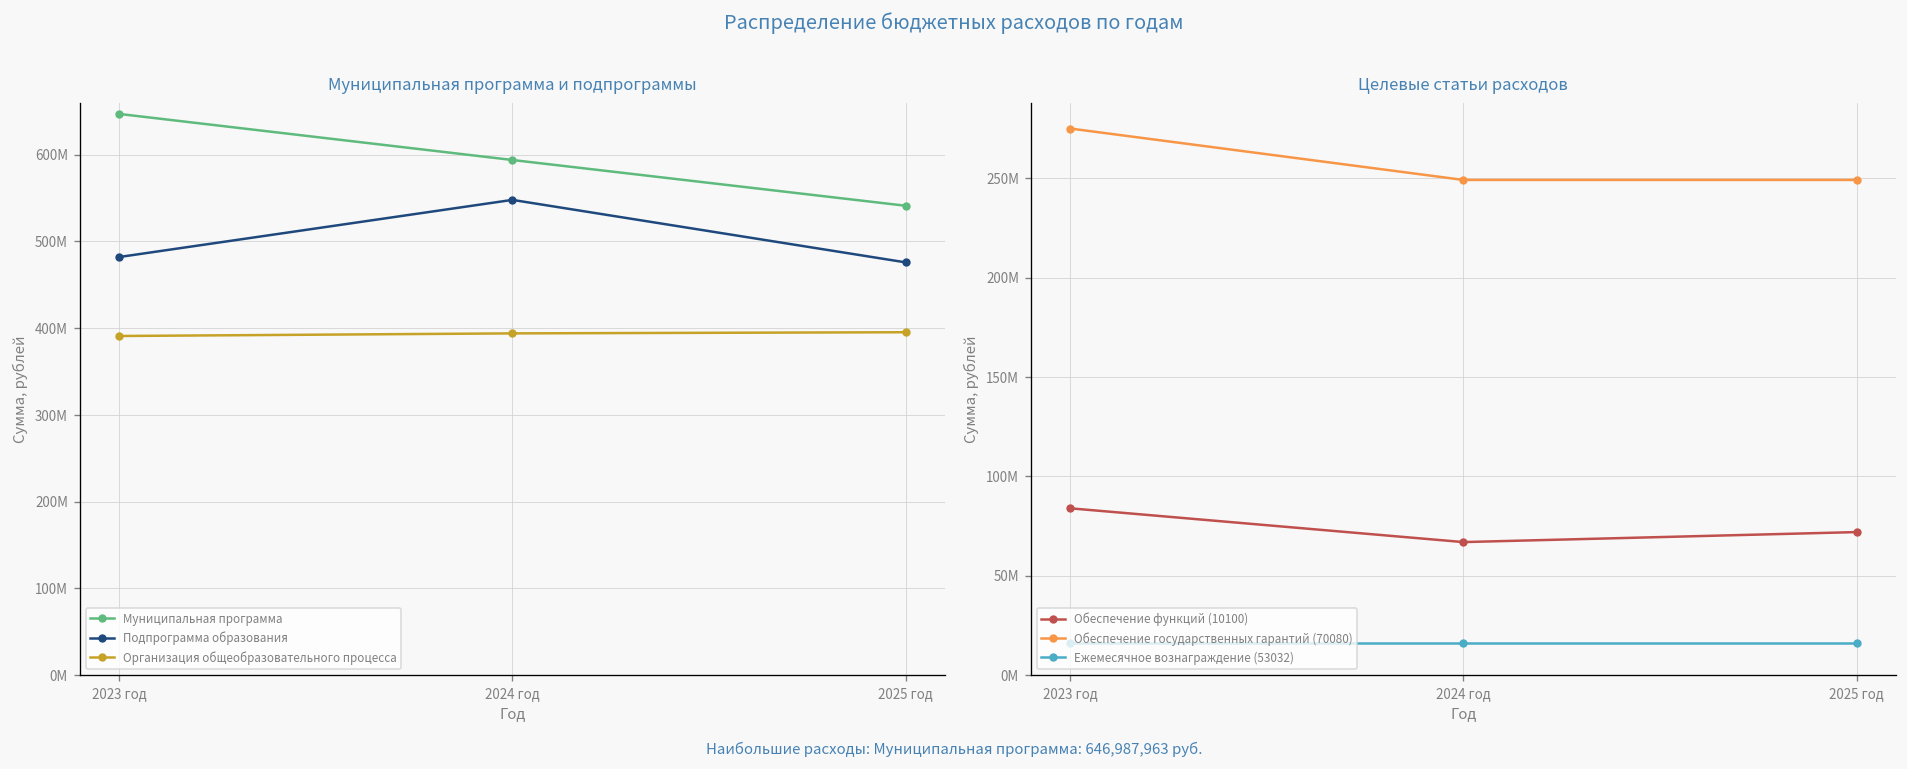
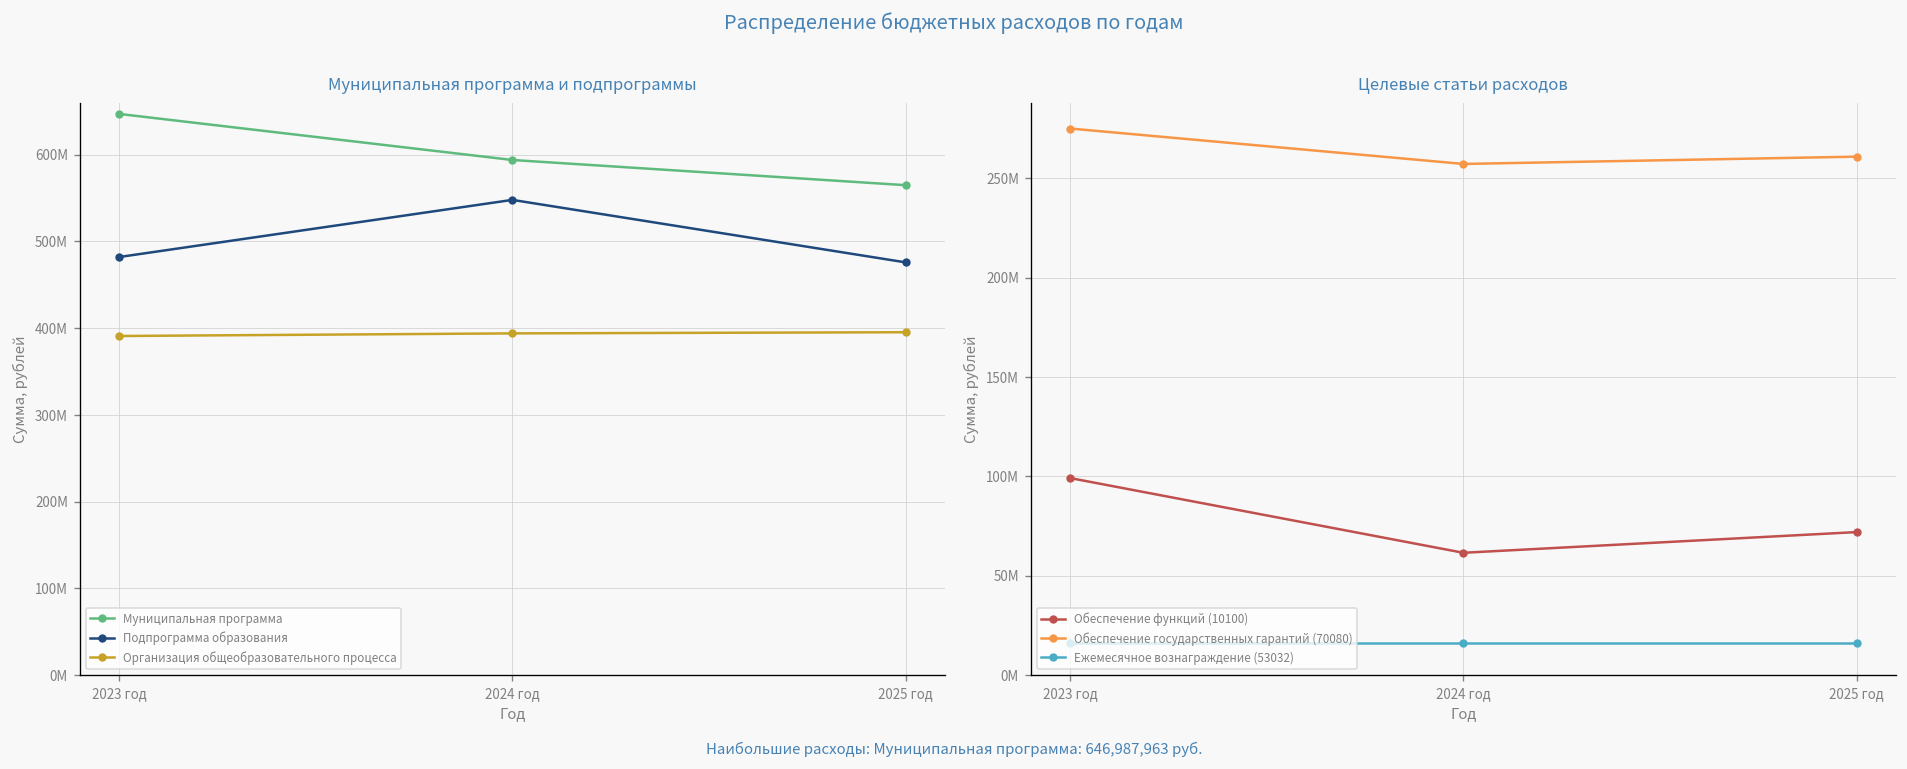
  {
    "Муниципальная программа и подпрограммы": {
      "Муниципальная программа": {
        "2023 год": 650000000,
        "2024 год": 590000000,
-       "2025 год": 540000000
+       "2025 год": 560000000
      },
      "Подпрограмма образования": {
        "2023 год": 480000000,
        "2024 год": 550000000,
        "2025 год": 480000000
      },
      "Организация общеобразовательного процесса": {
        "2023 год": 390000000,
        "2024 год": 390000000,
        "2025 год": 400000000
      }
    },
    "Целевые статьи расходов": {
      "Обеспечение функций (10100)": {
-       "2023 год": 84000000,
-       "2024 год": 67000000,
+       "2023 год": 99000000,
+       "2024 год": 62000000,
        "2025 год": 72000000
      },
      "Обеспечение государственных гарантий (70080)": {
        "2023 год": 275000000,
-       "2024 год": 249000000,
-       "2025 год": 249000000
+       "2024 год": 257000000,
+       "2025 год": 261000000
      },
      "Ежемесячное вознаграждение (53032)": {
        "2024 год": 16000000,
        "2025 год": 16000000
      }
    }
  }
